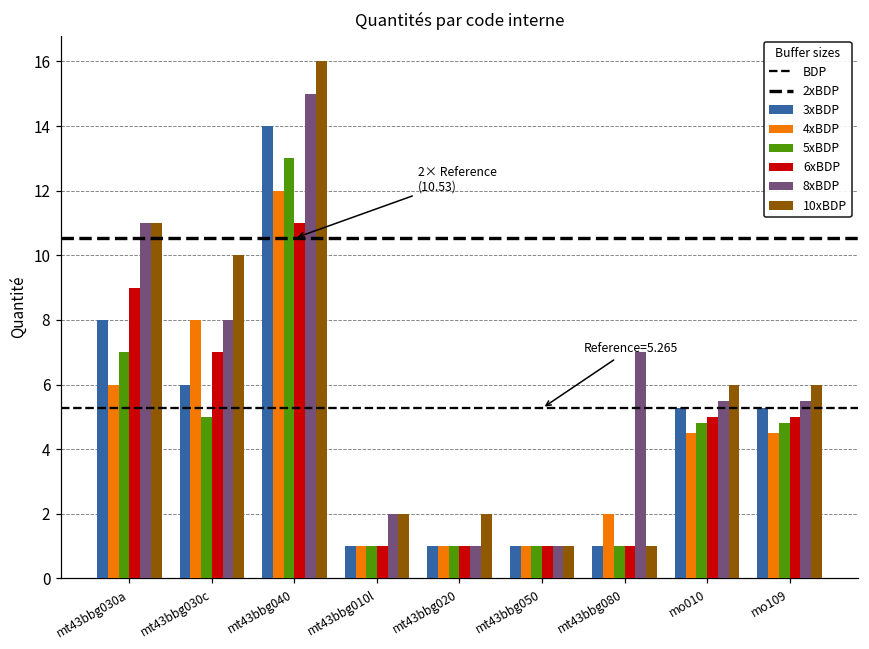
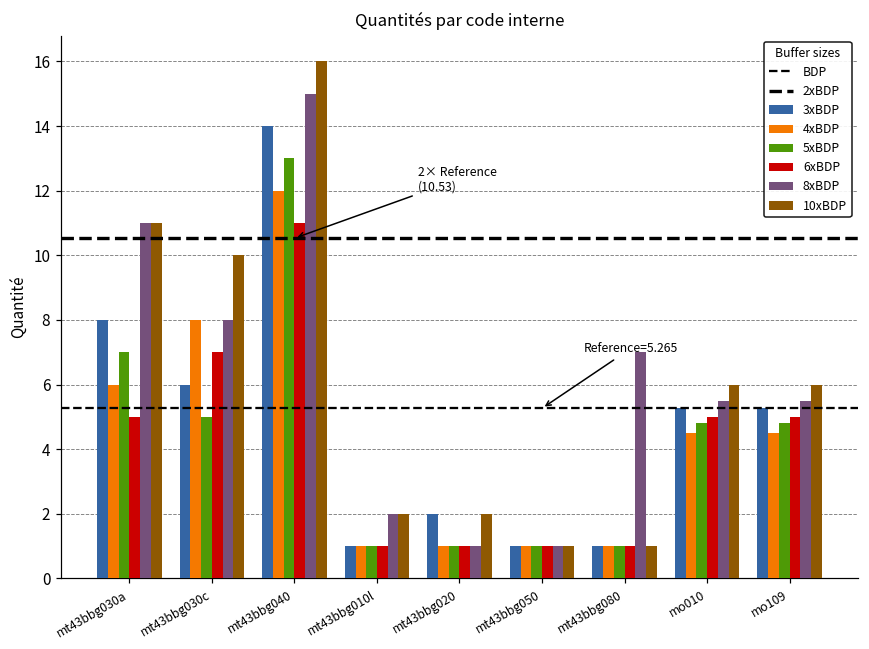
  {
    "3xBDP": {
      "mt43bbg030a": 8,
      "mt43bbg030c": 6,
      "mt43bbg040": 14,
      "mt43bbg010l": 1,
-     "mt43bbg020": 1,
+     "mt43bbg020": 2,
      "mt43bbg050": 1,
      "mt43bbg080": 1,
      "mo109": 5.3
    },
    "4xBDP": {
      "mt43bbg030a": 6,
      "mt43bbg030c": 8,
      "mt43bbg040": 12,
      "mt43bbg010l": 1,
      "mt43bbg020": 1,
      "mt43bbg050": 1,
-     "mt43bbg080": 2,
+     "mt43bbg080": 1,
      "mo010": 4.5,
      "mo109": 4.5
    },
    "5xBDP": {
      "mt43bbg030a": 7,
      "mt43bbg030c": 5,
      "mt43bbg040": 13,
      "mt43bbg010l": 1,
      "mt43bbg020": 1,
      "mt43bbg050": 1,
      "mt43bbg080": 1,
      "mo010": 4.8,
      "mo109": 4.8
    },
    "6xBDP": {
-     "mt43bbg030a": 9,
+     "mt43bbg030a": 5,
      "mt43bbg030c": 7,
      "mt43bbg010l": 1,
      "mt43bbg020": 1,
      "mt43bbg050": 1,
      "mt43bbg080": 1,
      "mo010": 5,
      "mo109": 5
    },
    "8xBDP": {
      "mt43bbg030a": 11,
      "mt43bbg030c": 8,
      "mt43bbg040": 15,
      "mt43bbg010l": 2,
      "mt43bbg020": 1,
      "mt43bbg050": 1,
      "mo010": 5.5,
      "mo109": 5.5
    },
    "10xBDP": {
      "mt43bbg030a": 11,
      "mt43bbg030c": 10,
      "mt43bbg040": 16,
      "mt43bbg010l": 2,
      "mt43bbg020": 2,
      "mt43bbg050": 1,
      "mt43bbg080": 1,
      "mo010": 6,
      "mo109": 6
    }
  }
